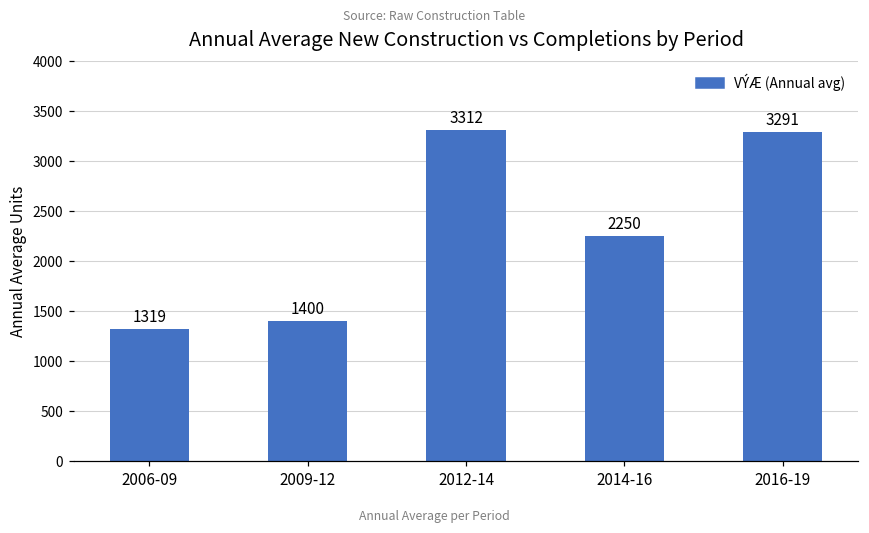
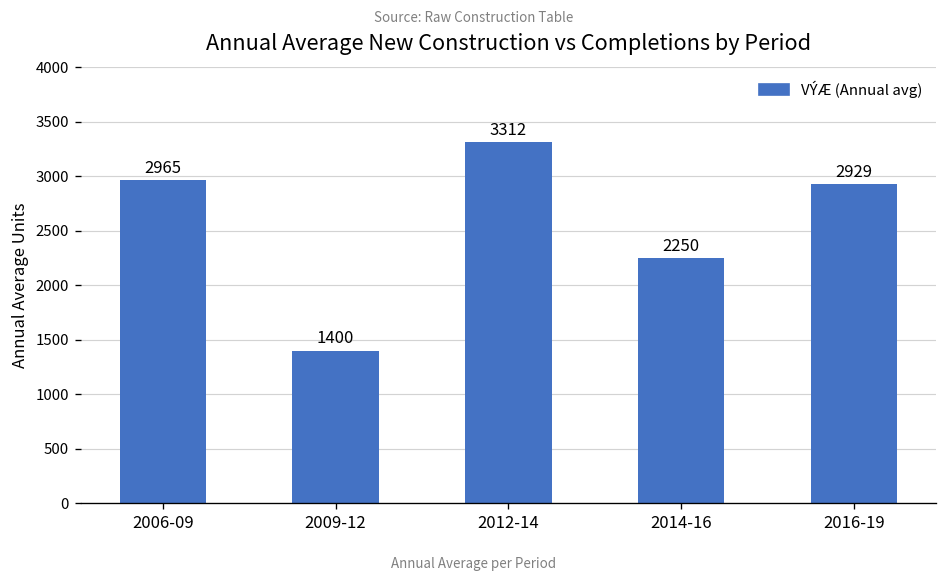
  {
-   "2006-09": 1319,
+   "2006-09": 2965,
    "2009-12": 1400,
    "2012-14": 3312,
    "2014-16": 2250,
-   "2016-19": 3291
+   "2016-19": 2929
  }
